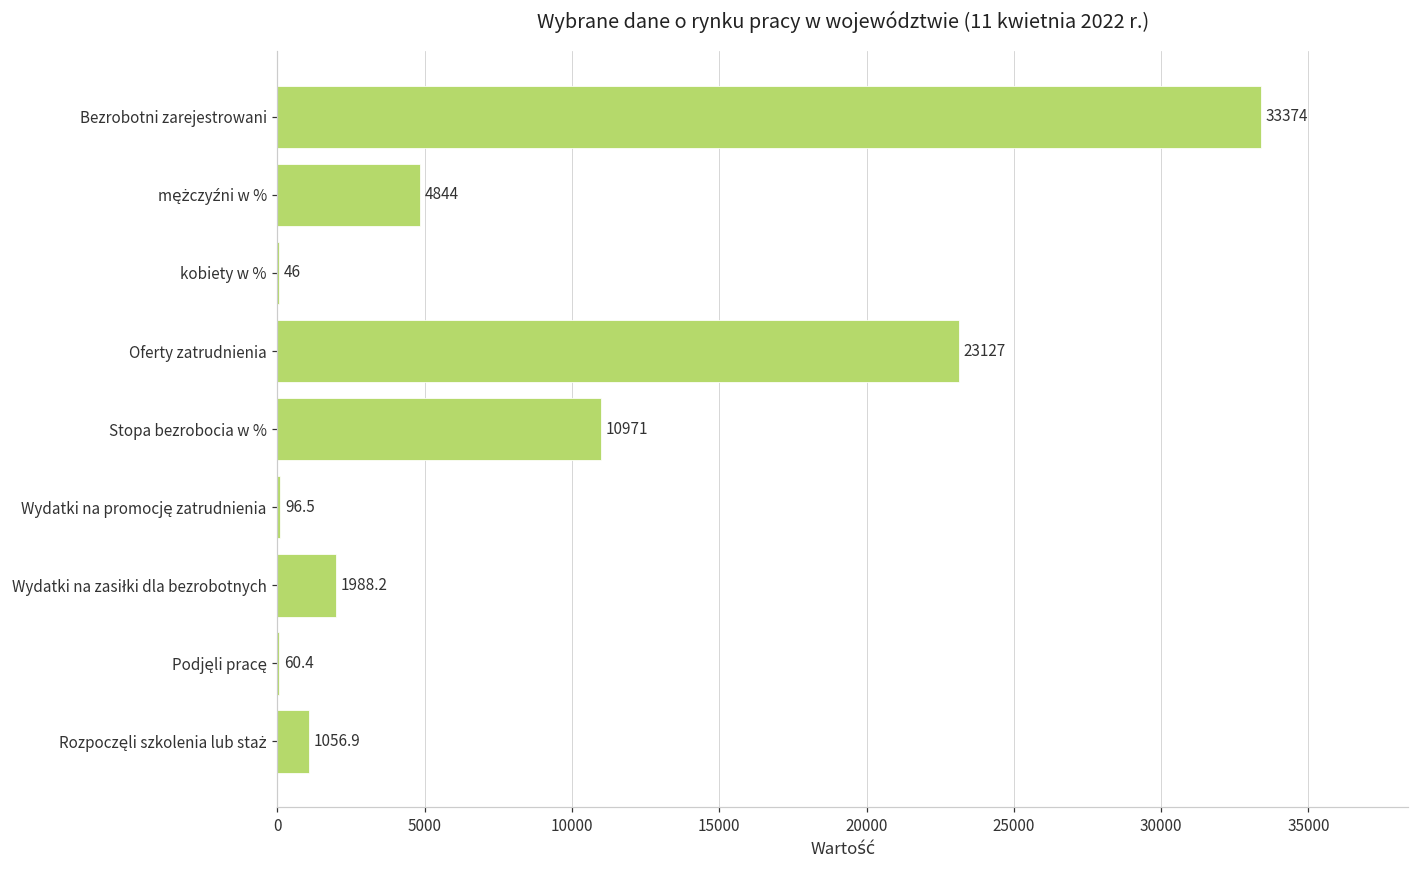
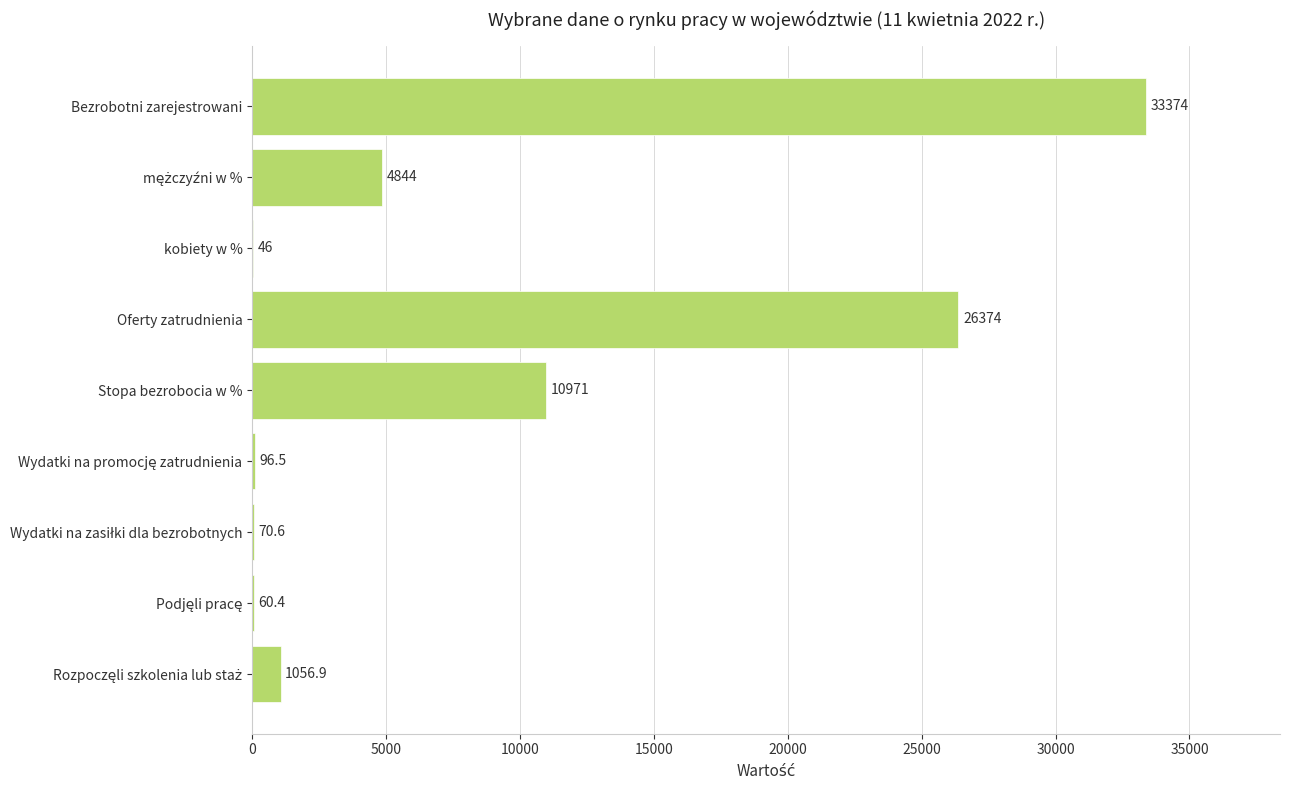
  {
    "Bezrobotni zarejestrowani": 33374,
    "mężczyźni w %": 4844,
    "kobiety w %": 46,
-   "Oferty zatrudnienia": 23127,
+   "Oferty zatrudnienia": 26374,
    "Stopa bezrobocia w %": 10971,
    "Wydatki na promocję zatrudnienia": 96.5,
-   "Wydatki na zasiłki dla bezrobotnych": 1988.2,
+   "Wydatki na zasiłki dla bezrobotnych": 70.6,
    "Podjęli pracę": 60.4,
    "Rozpoczęli szkolenia lub staż": 1056.9
  }
